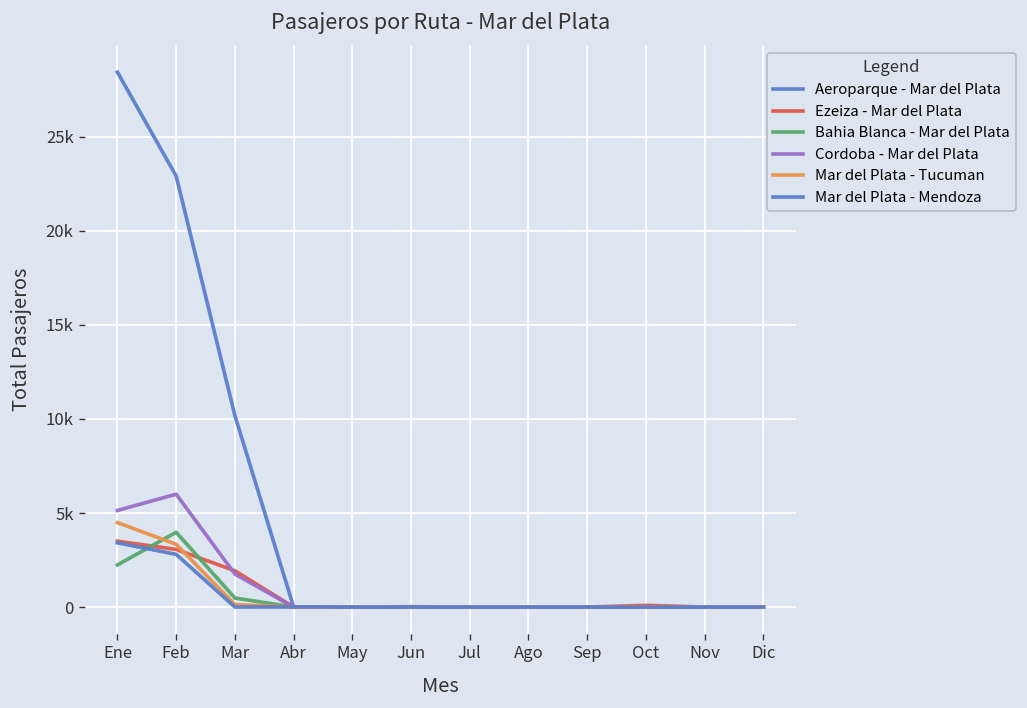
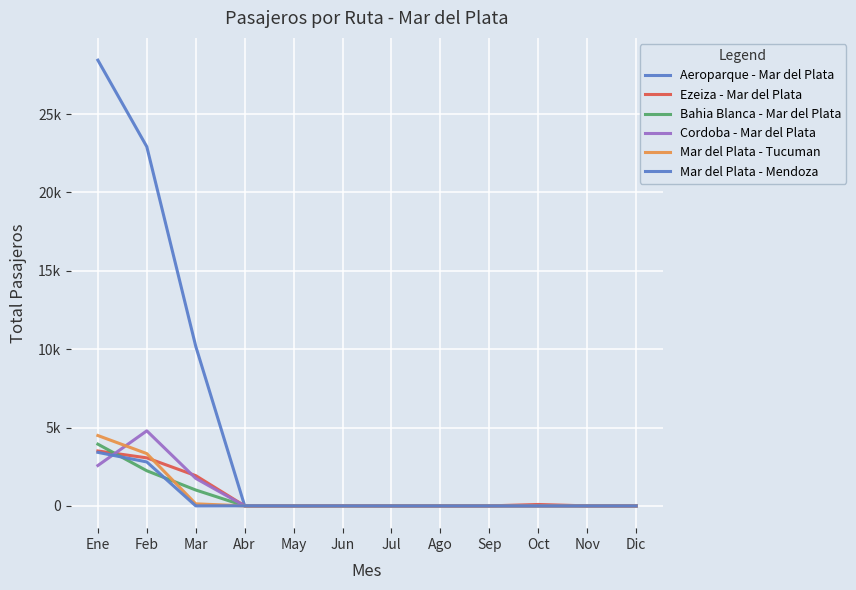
  {
    "Bahia Blanca - Mar del Plata": {
-     "Ene": 2200,
-     "Feb": 4000,
-     "Mar": 500
+     "Ene": 3900,
+     "Feb": 2200,
+     "Mar": 1000
    },
    "Cordoba - Mar del Plata": {
-     "Ene": 5100,
-     "Feb": 6000,
+     "Ene": 2600,
+     "Feb": 4800,
      "Mar": 1800
    }
  }
